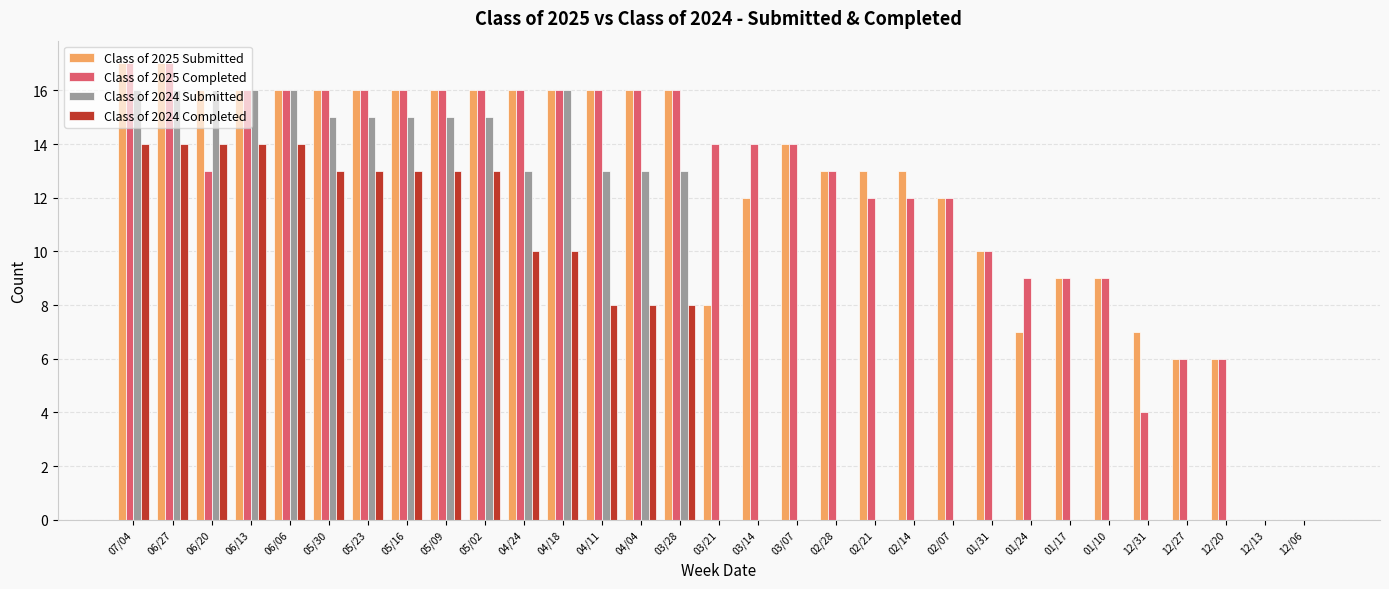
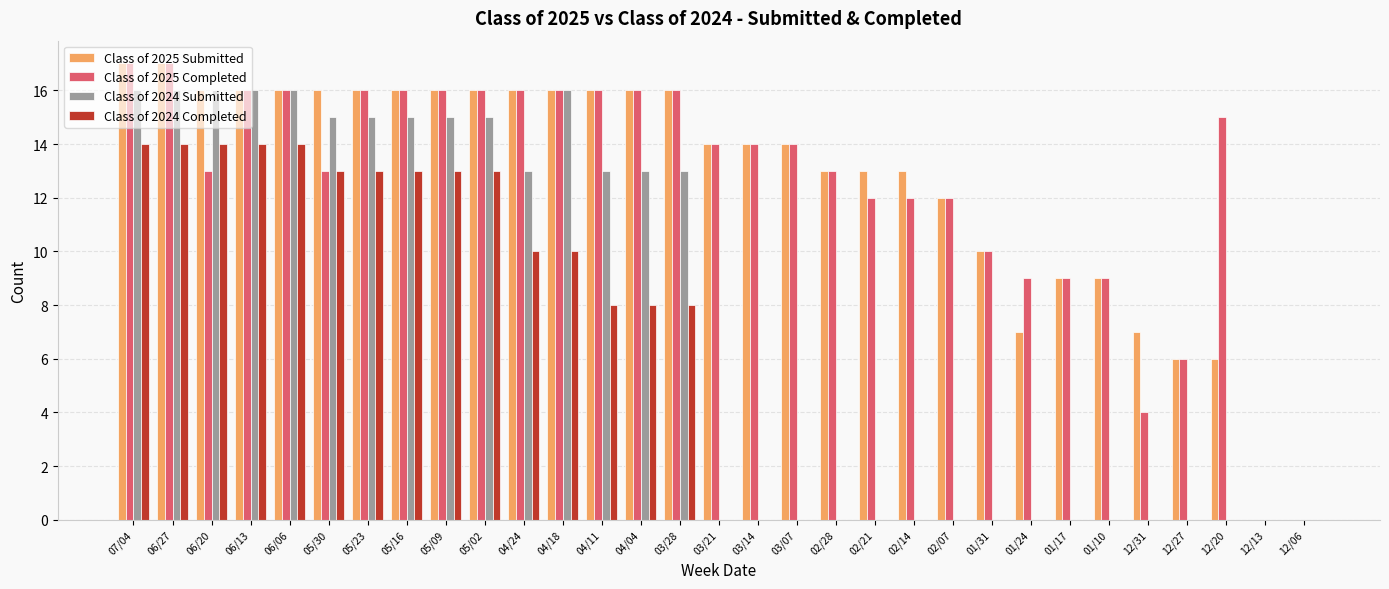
  {
    "Class of 2025 Submitted": {
      "06/06": 16,
      "05/30": 16,
      "05/23": 16,
      "05/16": 16,
      "05/09": 16,
      "05/02": 16,
      "04/24": 16,
      "04/18": 16,
      "04/11": 16,
      "04/04": 16,
      "03/28": 16,
-     "03/21": 8,
-     "03/14": 12,
+     "03/21": 14,
+     "03/14": 14,
      "03/07": 14,
      "02/28": 13,
      "02/21": 13,
      "02/14": 13,
      "02/07": 12,
      "01/31": 10,
      "01/24": 7,
      "01/17": 9,
      "01/10": 9,
      "12/31": 7,
      "12/27": 6,
      "12/20": 6,
      "12/13": 0,
      "12/06": 0
    },
    "Class of 2025 Completed": {
      "06/20": 13,
      "06/06": 16,
-     "05/30": 16,
+     "05/30": 13,
      "05/23": 16,
      "05/16": 16,
      "05/09": 16,
      "05/02": 16,
      "04/24": 16,
      "04/18": 16,
      "04/11": 16,
      "04/04": 16,
      "03/28": 16,
      "03/21": 14,
      "03/14": 14,
      "03/07": 14,
      "02/28": 13,
      "02/21": 12,
      "02/14": 12,
      "02/07": 12,
      "01/31": 10,
      "01/24": 9,
      "01/17": 9,
      "01/10": 9,
      "12/31": 4,
      "12/27": 6,
-     "12/20": 6,
+     "12/20": 15,
      "12/13": 0,
      "12/06": 0
    },
    "Class of 2024 Submitted": {
      "06/13": 16,
      "06/06": 16,
      "05/30": 15,
      "05/23": 15,
      "05/16": 15,
      "05/09": 15,
      "05/02": 15,
      "04/24": 13,
      "04/18": 16,
      "04/11": 13,
      "04/04": 13,
      "03/28": 13,
      "03/21": 0,
      "03/14": 0,
      "03/07": 0,
      "02/28": 0,
      "02/21": 0,
      "02/14": 0,
      "02/07": 0,
      "01/31": 0,
      "01/24": 0,
      "01/17": 0,
      "01/10": 0,
      "12/31": 0,
      "12/27": 0,
      "12/20": 0,
      "12/13": 0,
      "12/06": 0
    },
    "Class of 2024 Completed": {
      "07/04": 14,
      "06/27": 14,
      "06/20": 14,
      "06/13": 14,
      "06/06": 14,
      "05/30": 13,
      "05/23": 13,
      "05/16": 13,
      "05/09": 13,
      "05/02": 13,
      "04/24": 10,
      "04/18": 10,
      "04/11": 8,
      "04/04": 8,
      "03/28": 8,
      "03/21": 0,
      "03/14": 0,
      "03/07": 0,
      "02/28": 0,
      "02/21": 0,
      "02/14": 0,
      "02/07": 0,
      "01/31": 0,
      "01/24": 0,
      "01/17": 0,
      "01/10": 0,
      "12/31": 0,
      "12/27": 0,
      "12/20": 0,
      "12/13": 0,
      "12/06": 0
    }
  }
